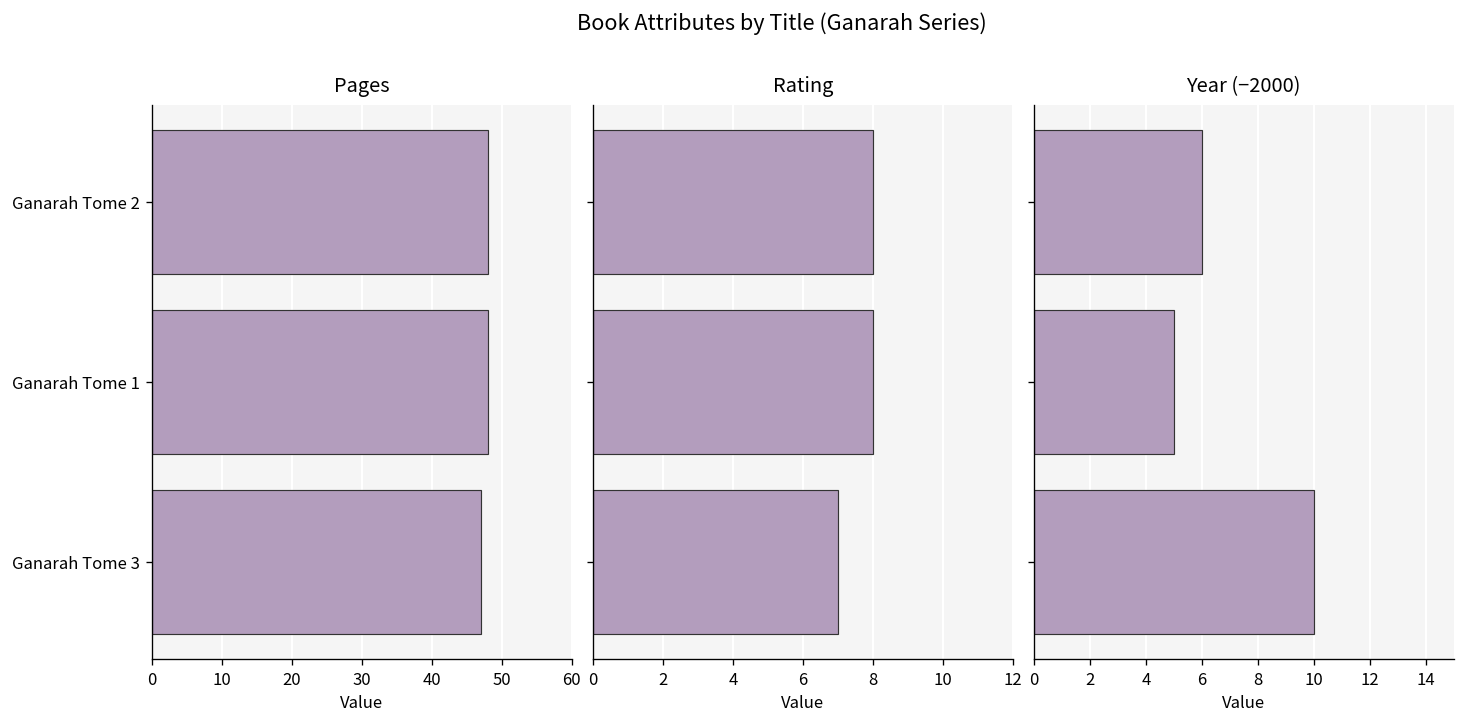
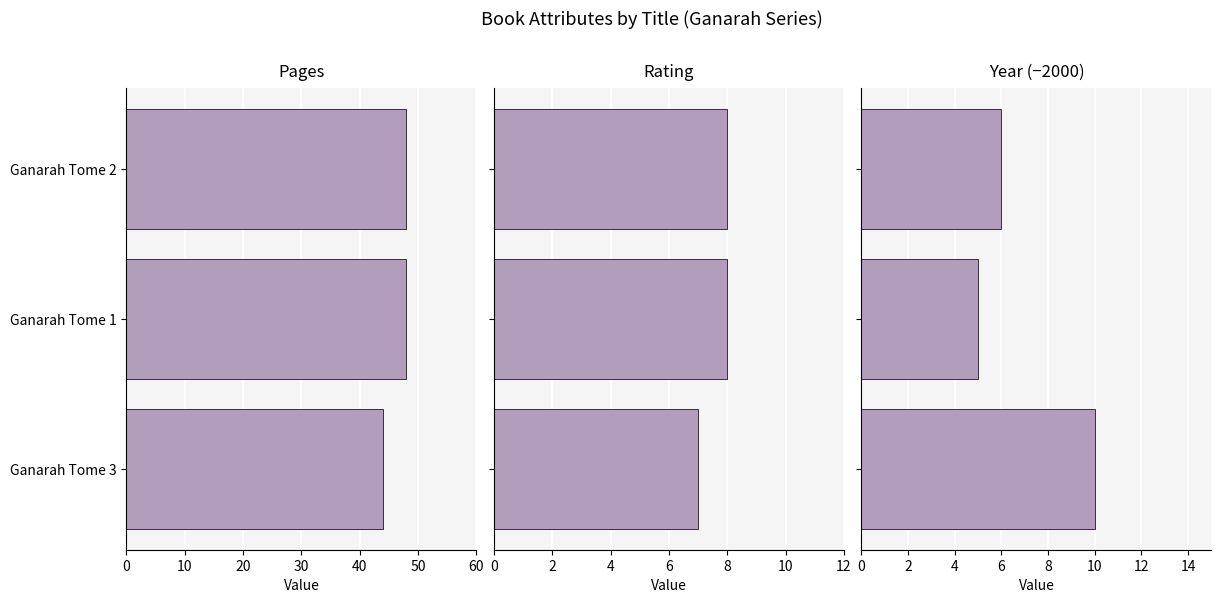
  {
    "Pages": {
      "Ganarah Tome 2": 48,
      "Ganarah Tome 1": 48,
-     "Ganarah Tome 3": 47
+     "Ganarah Tome 3": 44
    }
  }
